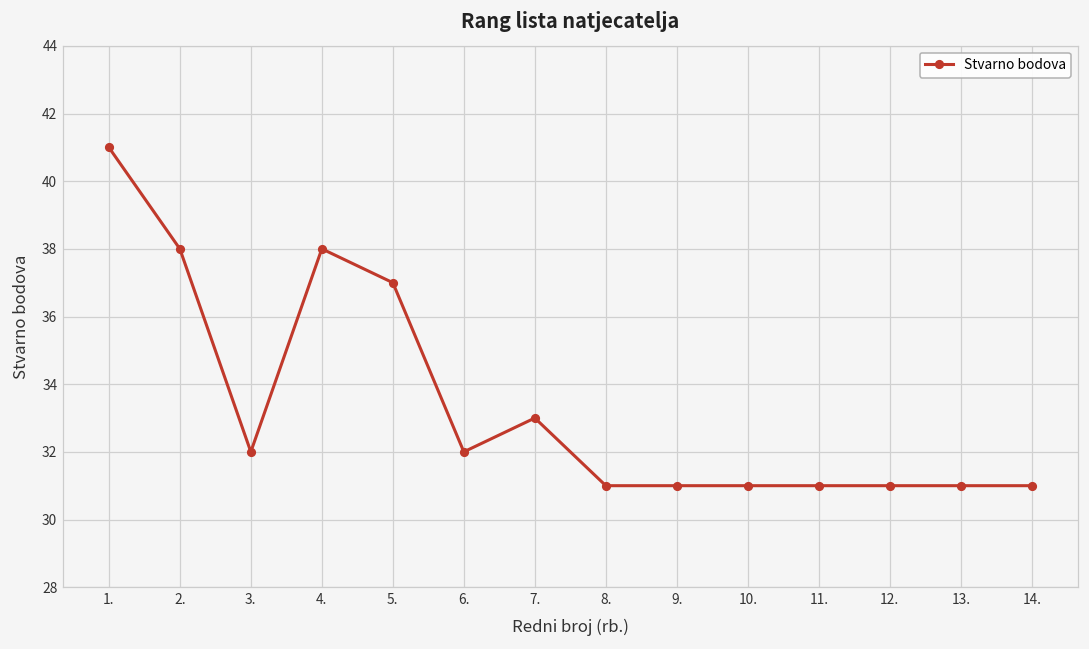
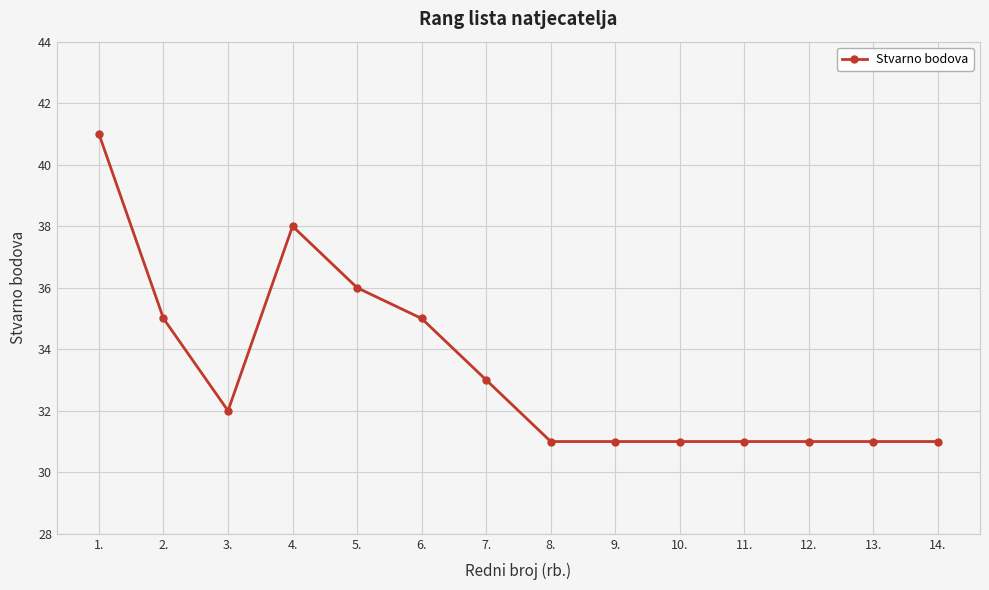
  {
    "1.": 41,
-   "2.": 38,
+   "2.": 35,
    "3.": 32,
    "4.": 38,
-   "5.": 37,
-   "6.": 32,
+   "5.": 36,
+   "6.": 35,
    "7.": 33,
    "8.": 31,
    "9.": 31,
    "10.": 31,
    "11.": 31,
    "12.": 31,
    "13.": 31,
    "14.": 31
  }
